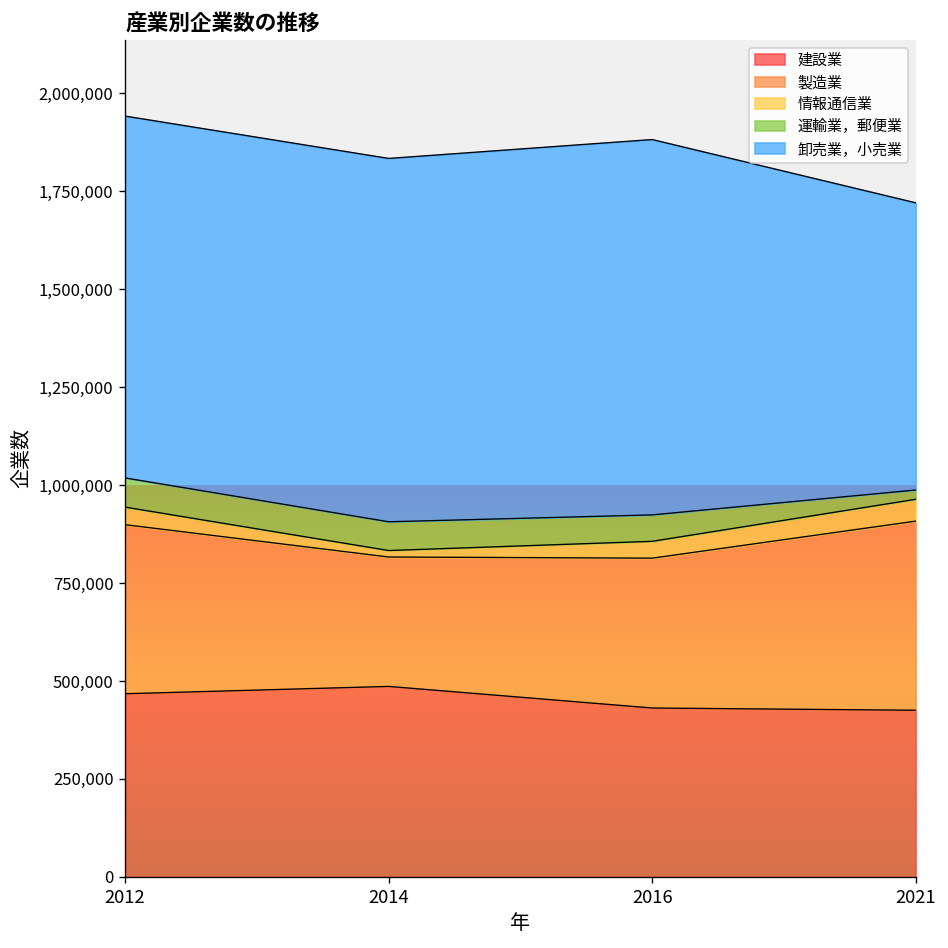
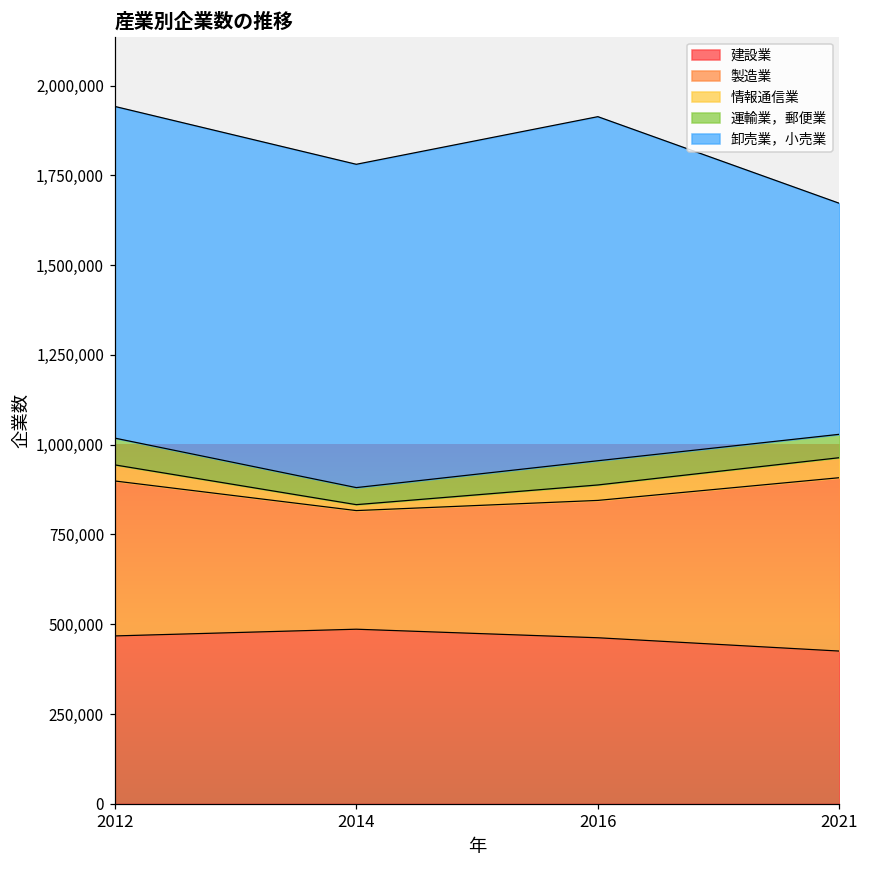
  {
    "建設業": {
      "2012": "470,000",
      "2014": "490,000",
-     "2016": "430,000",
+     "2016": "460,000",
      "2021": "430,000"
    },
    "製造業": {
      "2012": "430,000",
      "2014": "330,000",
      "2016": "380,000",
      "2021": "480,000"
    },
    "情報通信業": {
      "2012": "40,000",
      "2014": "20,000",
      "2016": "40,000",
      "2021": "60,000"
    },
    "運輸業，郵便業": {
      "2012": "70,000",
-     "2014": "70,000",
+     "2014": "50,000",
      "2016": "70,000",
-     "2021": "20,000"
+     "2021": "70,000"
    },
    "卸売業，小売業": {
      "2012": "920,000",
-     "2014": "930,000",
+     "2014": "900,000",
      "2016": "960,000",
-     "2021": "730,000"
+     "2021": "640,000"
    }
  }
